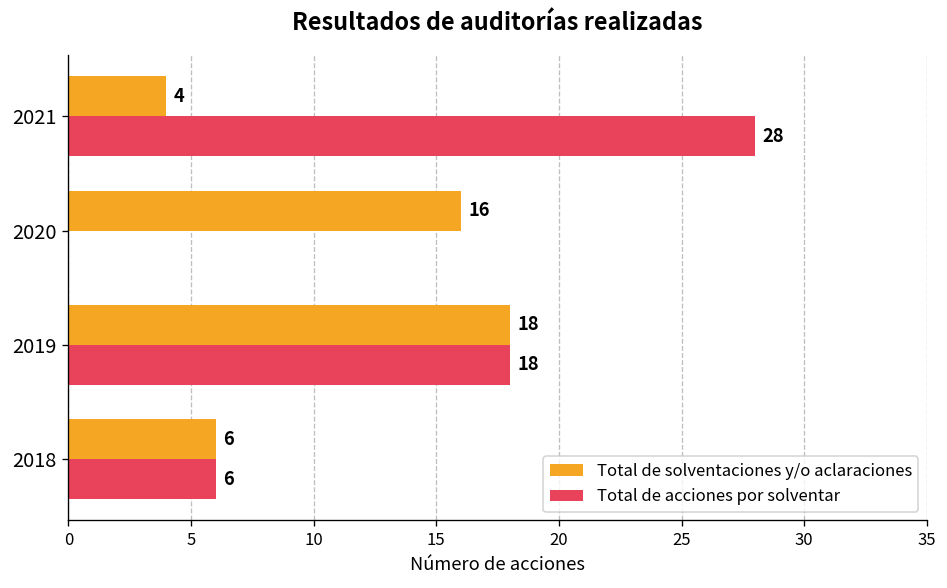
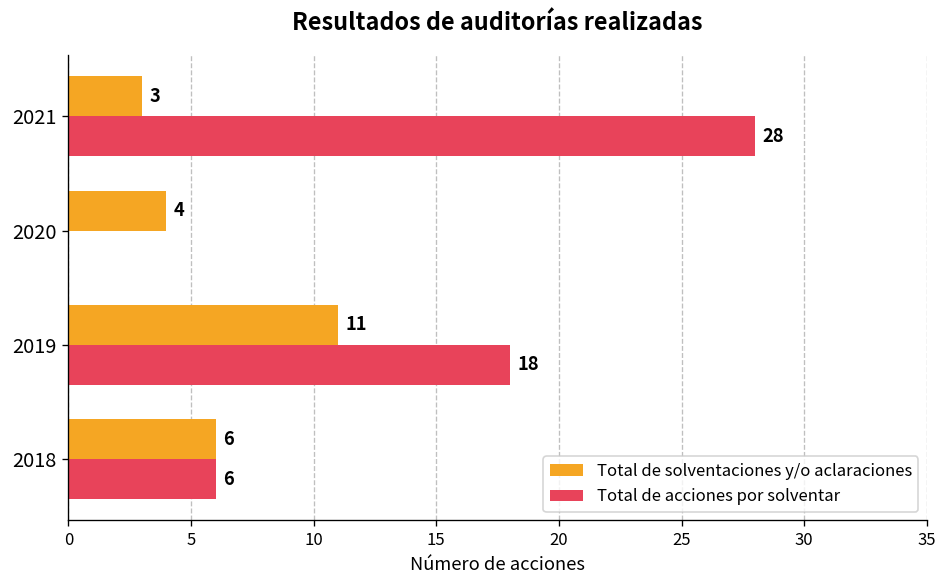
  {
    "Total de solventaciones y/o aclaraciones": {
-     "2021": 4,
-     "2020": 16,
-     "2019": 18,
+     "2021": 3,
+     "2020": 4,
+     "2019": 11,
      "2018": 6
    },
    "Total de acciones por solventar": {
      "2021": 28,
      "2019": 18,
      "2018": 6
    }
  }
